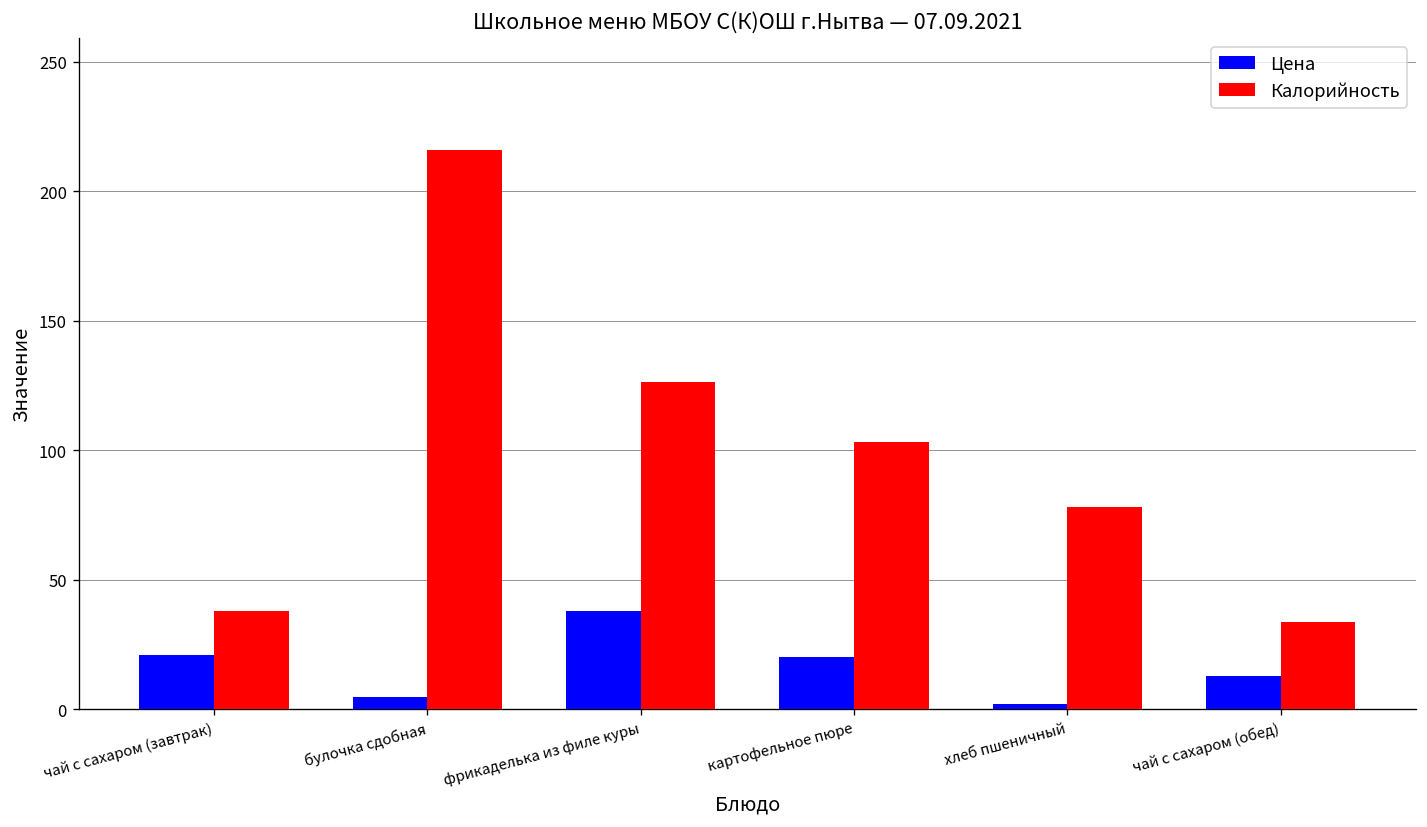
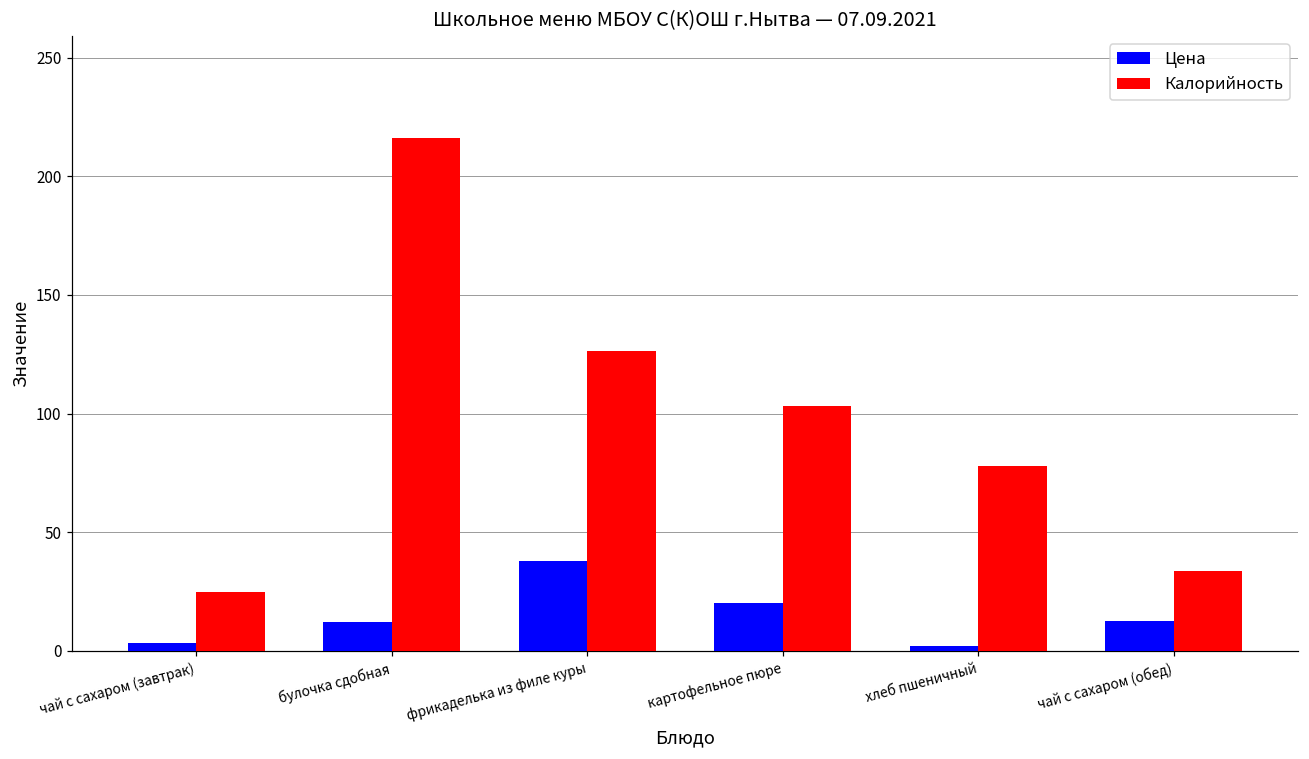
  {
    "Цена": {
-     "чай с сахаром (завтрак)": 21,
-     "булочка сдобная": 5,
+     "чай с сахаром (завтрак)": 4,
+     "булочка сдобная": 12,
      "фрикаделька из филе куры": 38,
      "картофельное пюре": 20,
      "хлеб пшеничный": 2,
      "чай с сахаром (обед)": 13
    },
    "Калорийность": {
-     "чай с сахаром (завтрак)": 38,
+     "чай с сахаром (завтрак)": 25,
      "булочка сдобная": 216,
      "фрикаделька из филе куры": 127,
      "картофельное пюре": 103,
      "хлеб пшеничный": 78,
      "чай с сахаром (обед)": 34
    }
  }
